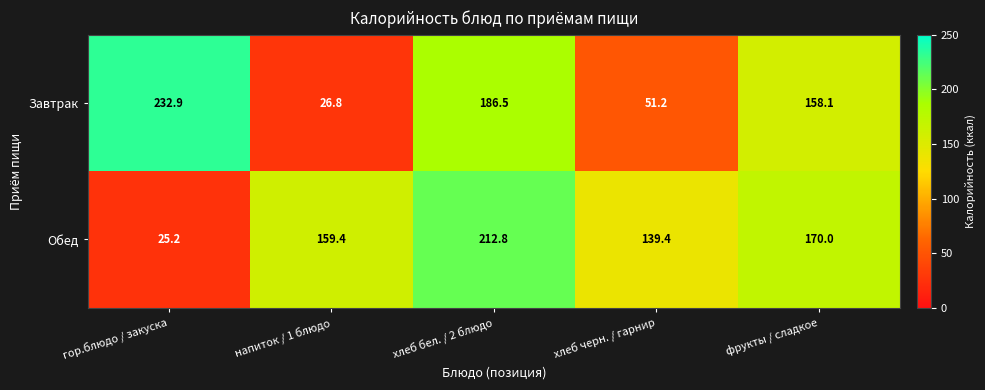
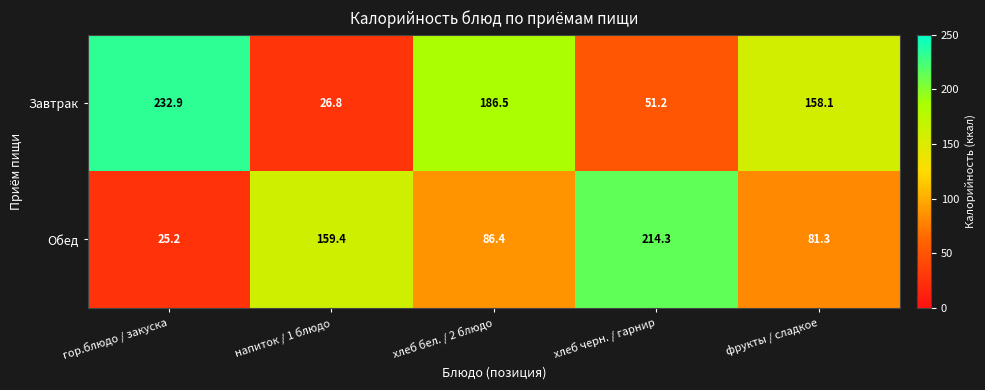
  {
    "Завтрак": {
      "гор.блюдо / закуска": 232.9,
      "напиток / 1 блюдо": 26.8,
      "хлеб бел. / 2 блюдо": 186.5,
      "хлеб черн. / гарнир": 51.2,
      "фрукты / сладкое": 158.1
    },
    "Обед": {
      "гор.блюдо / закуска": 25.2,
      "напиток / 1 блюдо": 159.4,
-     "хлеб бел. / 2 блюдо": 212.8,
-     "хлеб черн. / гарнир": 139.4,
-     "фрукты / сладкое": 170.0
+     "хлеб бел. / 2 блюдо": 86.4,
+     "хлеб черн. / гарнир": 214.3,
+     "фрукты / сладкое": 81.3
    }
  }
